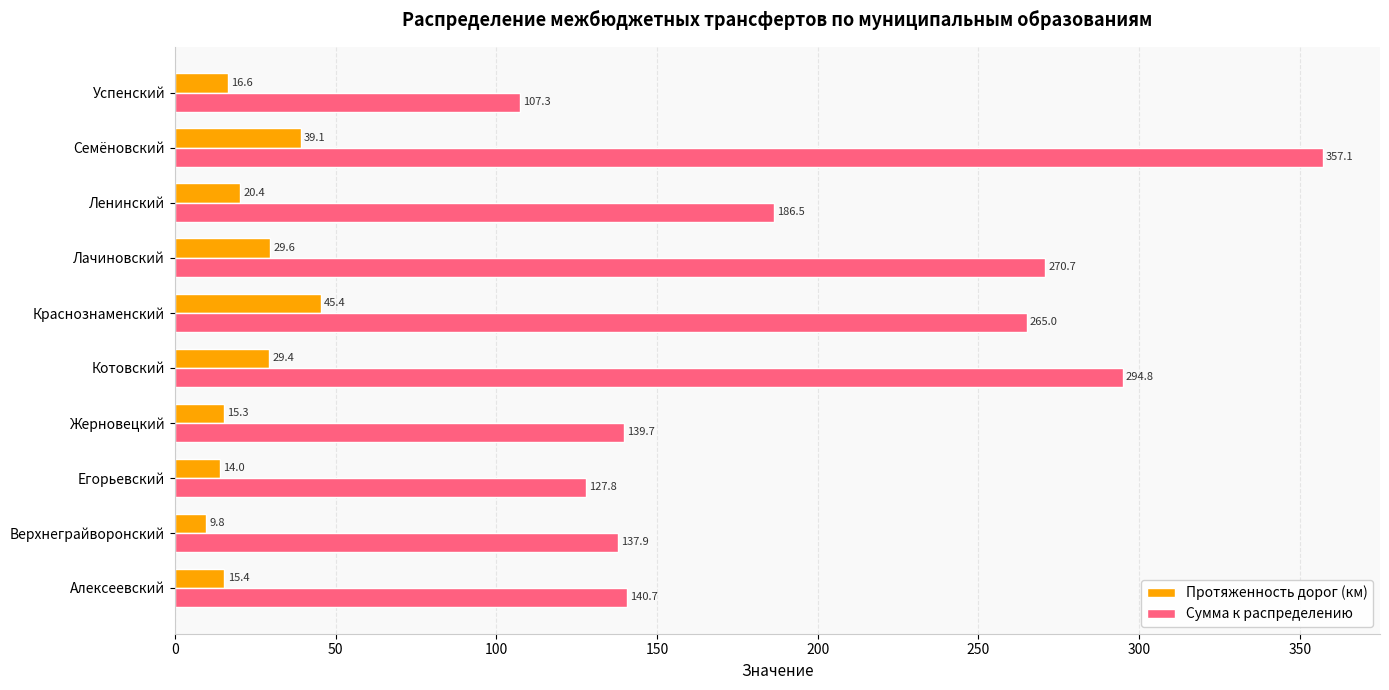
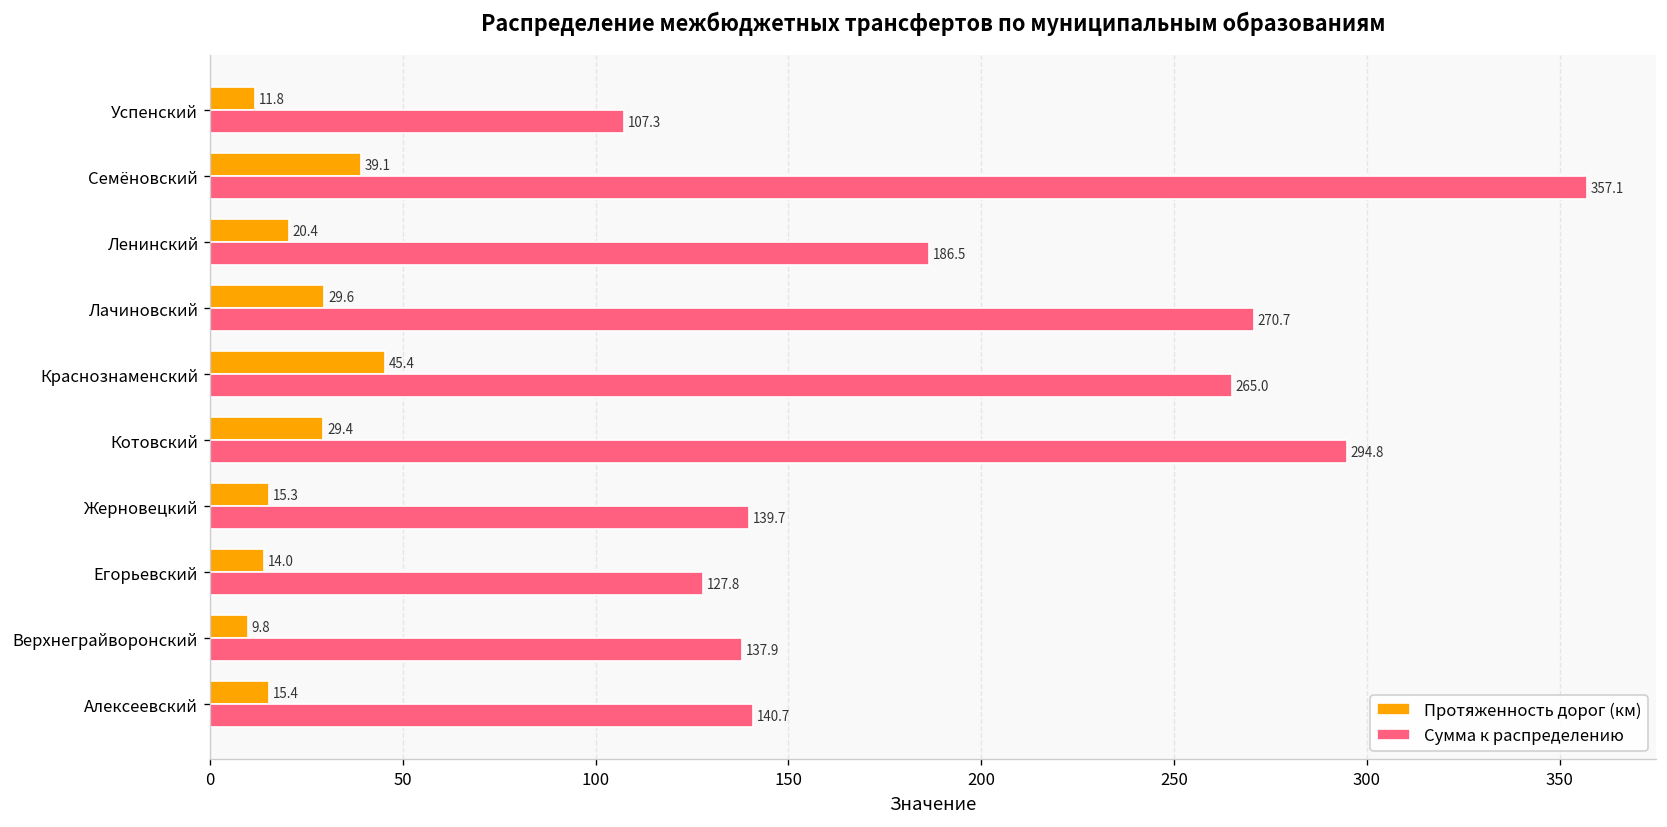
  {
    "Протяженность дорог (км)": {
-     "Успенский": 16.6,
+     "Успенский": 11.8,
      "Семёновский": 39.1,
      "Ленинский": 20.4,
      "Лачиновский": 29.6,
      "Краснознаменский": 45.4,
      "Котовский": 29.4,
      "Жерновецкий": 15.3,
      "Егорьевский": 14.0,
      "Верхнеграйворонский": 9.8,
      "Алексеевский": 15.4
    },
    "Сумма к распределению": {
      "Успенский": 107.3,
      "Семёновский": 357.1,
      "Ленинский": 186.5,
      "Лачиновский": 270.7,
      "Краснознаменский": 265.0,
      "Котовский": 294.8,
      "Жерновецкий": 139.7,
      "Егорьевский": 127.8,
      "Верхнеграйворонский": 137.9,
      "Алексеевский": 140.7
    }
  }
